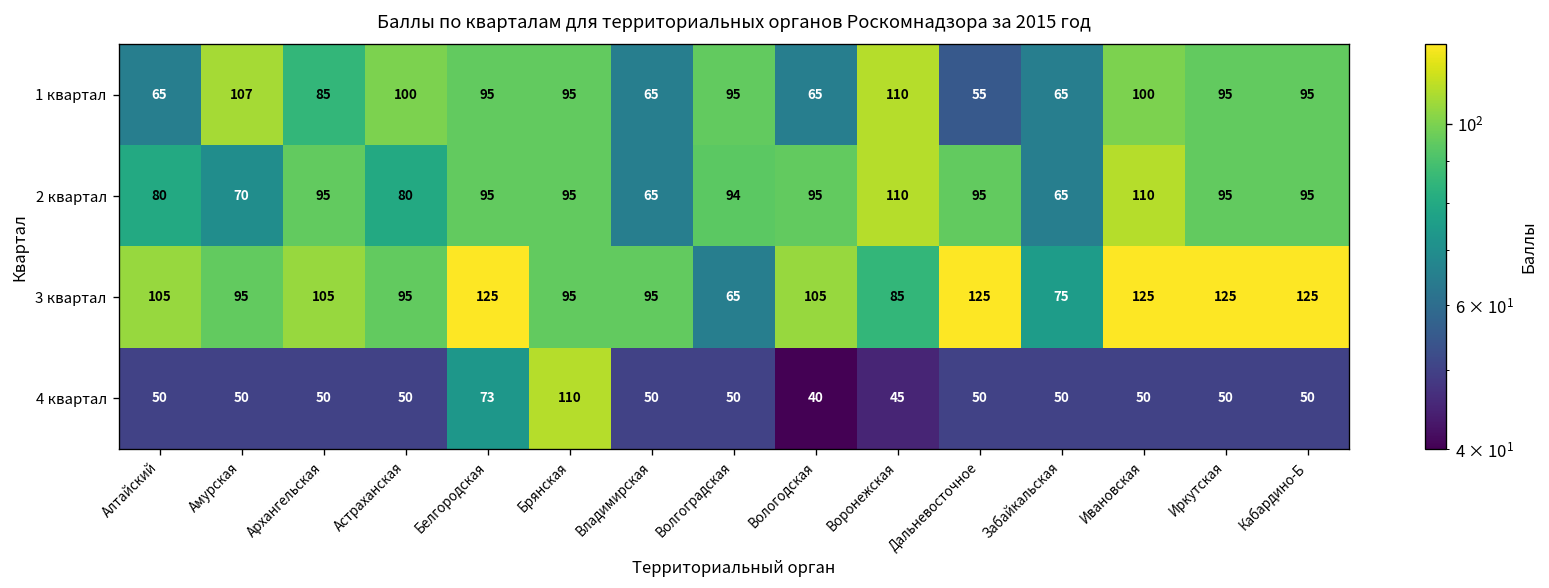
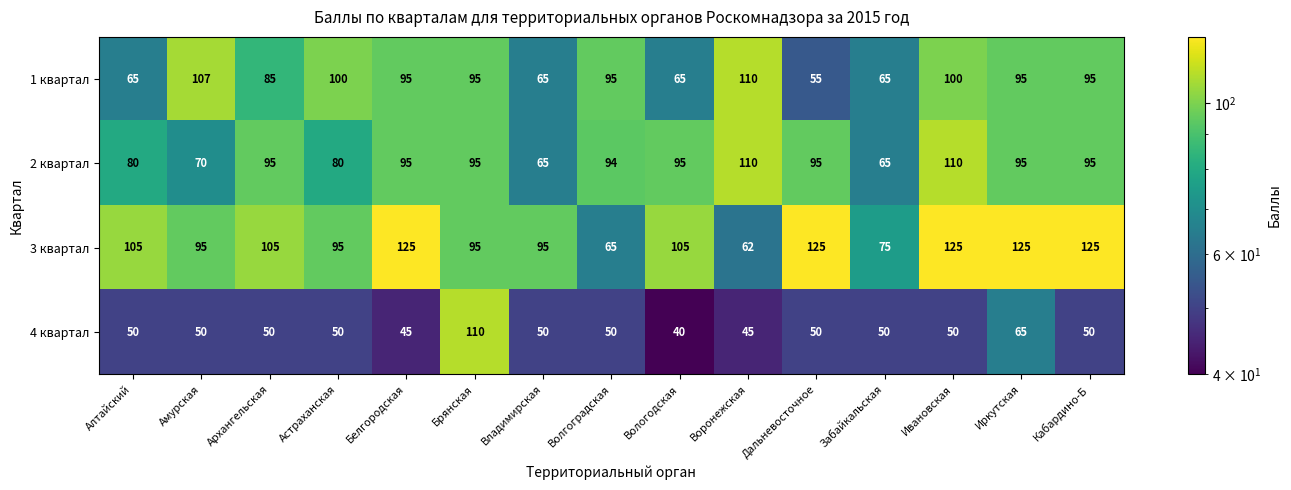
  {
    "1 квартал": {
      "Алтайский": 65,
      "Амурская": 107,
      "Архангельская": 85,
      "Астраханская": 100,
      "Белгородская": 95,
      "Брянская": 95,
      "Владимирская": 65,
      "Волгоградская": 95,
      "Вологодская": 65,
      "Воронежская": 110,
      "Дальневосточное": 55,
      "Забайкальская": 65,
      "Ивановская": 100,
      "Иркутская": 95,
      "Кабардино-Б": 95
    },
    "2 квартал": {
      "Алтайский": 80,
      "Амурская": 70,
      "Архангельская": 95,
      "Астраханская": 80,
      "Белгородская": 95,
      "Брянская": 95,
      "Владимирская": 65,
      "Волгоградская": 94,
      "Вологодская": 95,
      "Воронежская": 110,
      "Дальневосточное": 95,
      "Забайкальская": 65,
      "Ивановская": 110,
      "Иркутская": 95,
      "Кабардино-Б": 95
    },
    "3 квартал": {
      "Алтайский": 105,
      "Амурская": 95,
      "Архангельская": 105,
      "Астраханская": 95,
      "Белгородская": 125,
      "Брянская": 95,
      "Владимирская": 95,
      "Волгоградская": 65,
      "Вологодская": 105,
-     "Воронежская": 85,
+     "Воронежская": 62,
      "Дальневосточное": 125,
      "Забайкальская": 75,
      "Ивановская": 125,
      "Иркутская": 125,
      "Кабардино-Б": 125
    },
    "4 квартал": {
      "Алтайский": 50,
      "Амурская": 50,
      "Архангельская": 50,
      "Астраханская": 50,
-     "Белгородская": 73,
+     "Белгородская": 45,
      "Брянская": 110,
      "Владимирская": 50,
      "Волгоградская": 50,
      "Вологодская": 40,
      "Воронежская": 45,
      "Дальневосточное": 50,
      "Забайкальская": 50,
      "Ивановская": 50,
-     "Иркутская": 50,
+     "Иркутская": 65,
      "Кабардино-Б": 50
    }
  }
